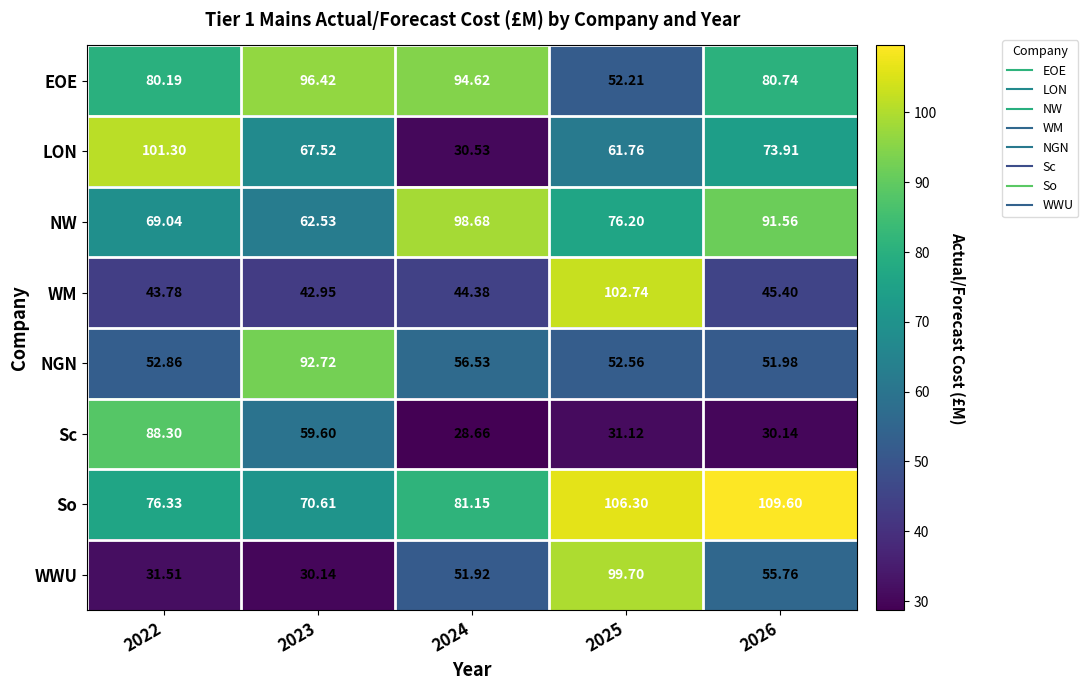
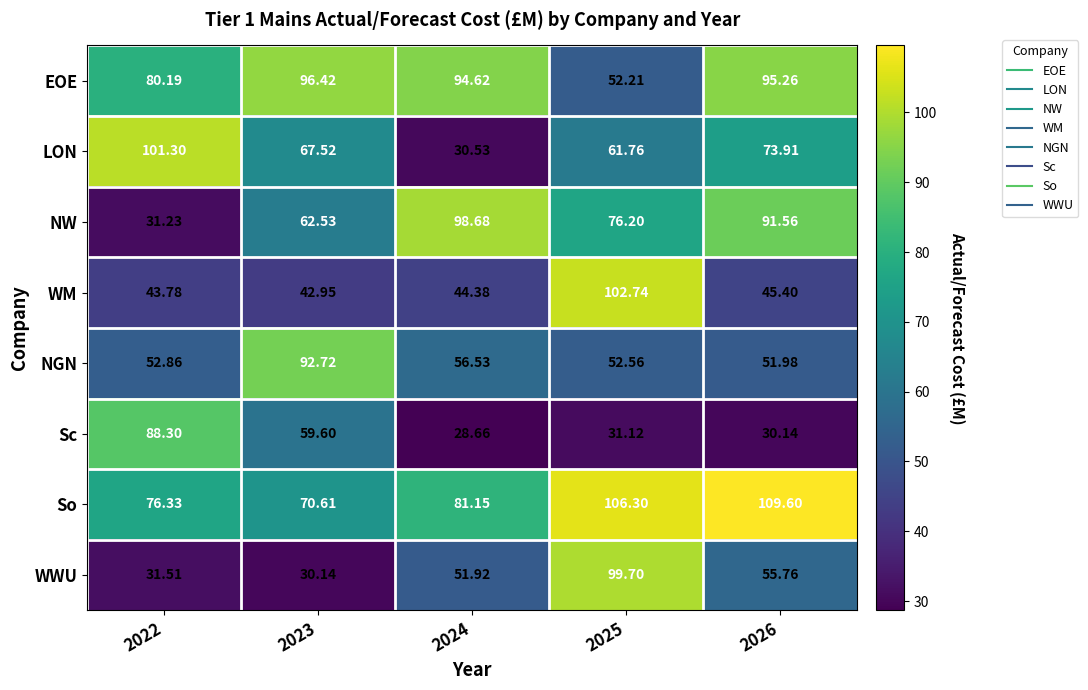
  {
    "EOE": {
      "2022": 80.19,
      "2023": 96.42,
      "2024": 94.62,
      "2025": 52.21,
-     "2026": 80.74
+     "2026": 95.26
    },
    "LON": {
      "2022": 101.30,
      "2023": 67.52,
      "2024": 30.53,
      "2025": 61.76,
      "2026": 73.91
    },
    "NW": {
-     "2022": 69.04,
+     "2022": 31.23,
      "2023": 62.53,
      "2024": 98.68,
      "2025": 76.20,
      "2026": 91.56
    },
    "WM": {
      "2022": 43.78,
      "2023": 42.95,
      "2024": 44.38,
      "2025": 102.74,
      "2026": 45.40
    },
    "NGN": {
      "2022": 52.86,
      "2023": 92.72,
      "2024": 56.53,
      "2025": 52.56,
      "2026": 51.98
    },
    "Sc": {
      "2022": 88.30,
      "2023": 59.60,
      "2024": 28.66,
      "2025": 31.12,
      "2026": 30.14
    },
    "So": {
      "2022": 76.33,
      "2023": 70.61,
      "2024": 81.15,
      "2025": 106.30,
      "2026": 109.60
    },
    "WWU": {
      "2022": 31.51,
      "2023": 30.14,
      "2024": 51.92,
      "2025": 99.70,
      "2026": 55.76
    }
  }
